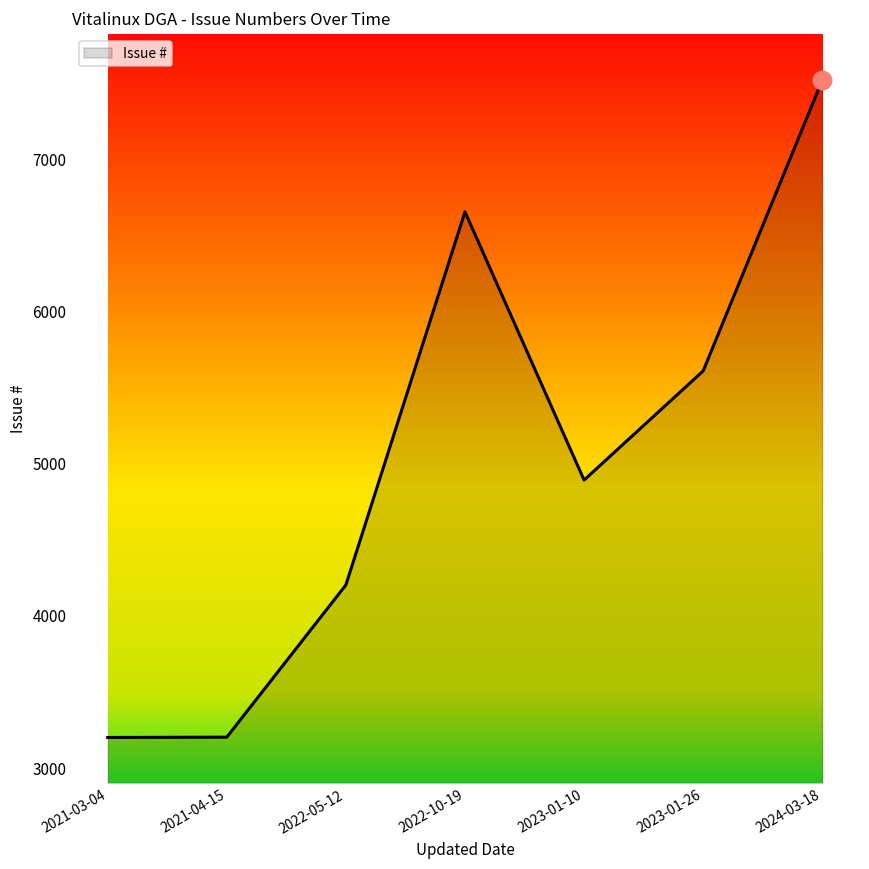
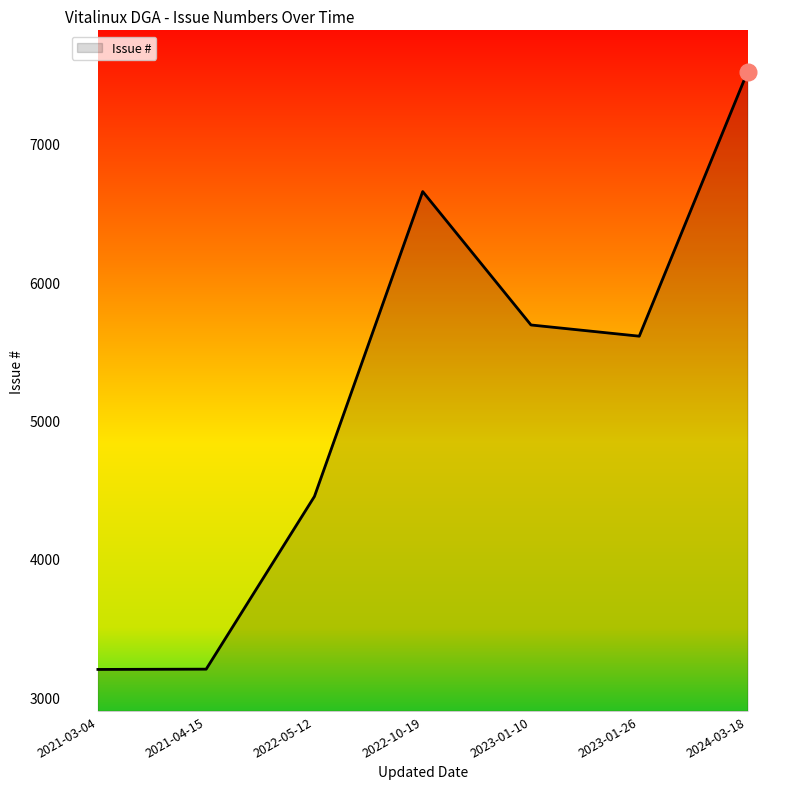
  {
    "Issue #": {
      "2021-03-04": 3200,
      "2021-04-15": 3200,
-     "2022-05-12": 4200,
+     "2022-05-12": 4450,
      "2022-10-19": 6650,
-     "2023-01-10": 4890,
+     "2023-01-10": 5690,
      "2023-01-26": 5610
    }
  }
